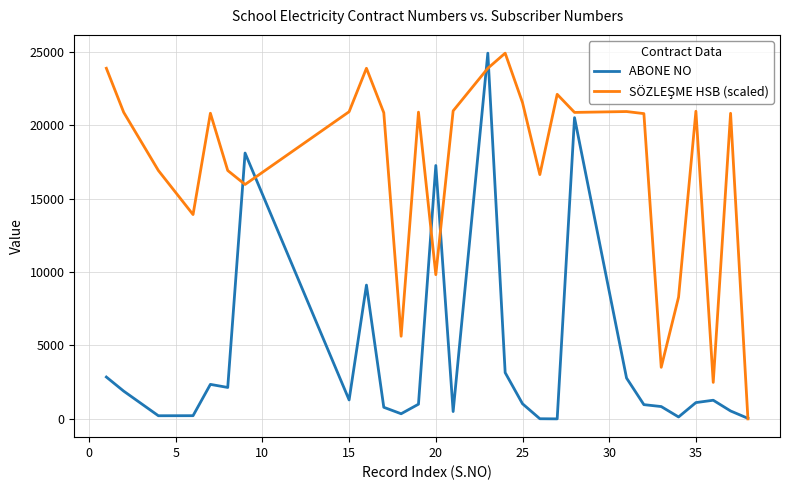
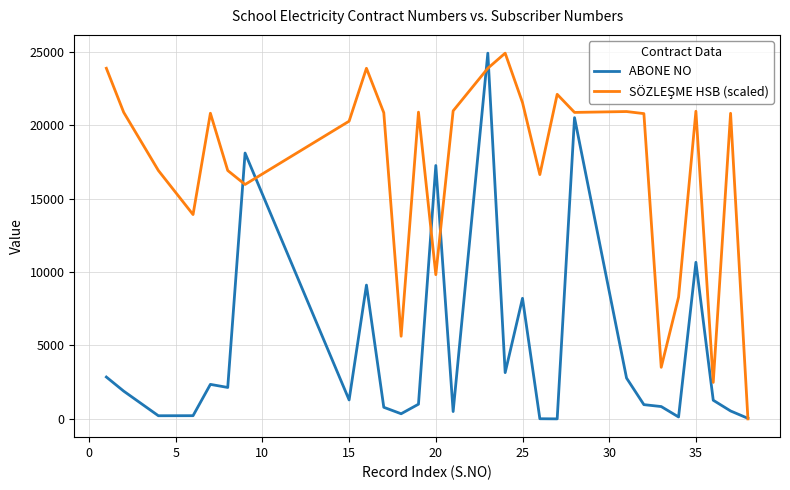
  {
    "ABONE NO": {
      "15": 1300,
      "20": 17300,
-     "25": 1000,
-     "35": 1100
+     "25": 8200,
+     "35": 10700
    },
    "SÖZLEŞME HSB (scaled)": {
-     "15": 20900,
+     "15": 20300,
      "20": 9800,
      "25": 21500,
      "35": 20900
    }
  }
